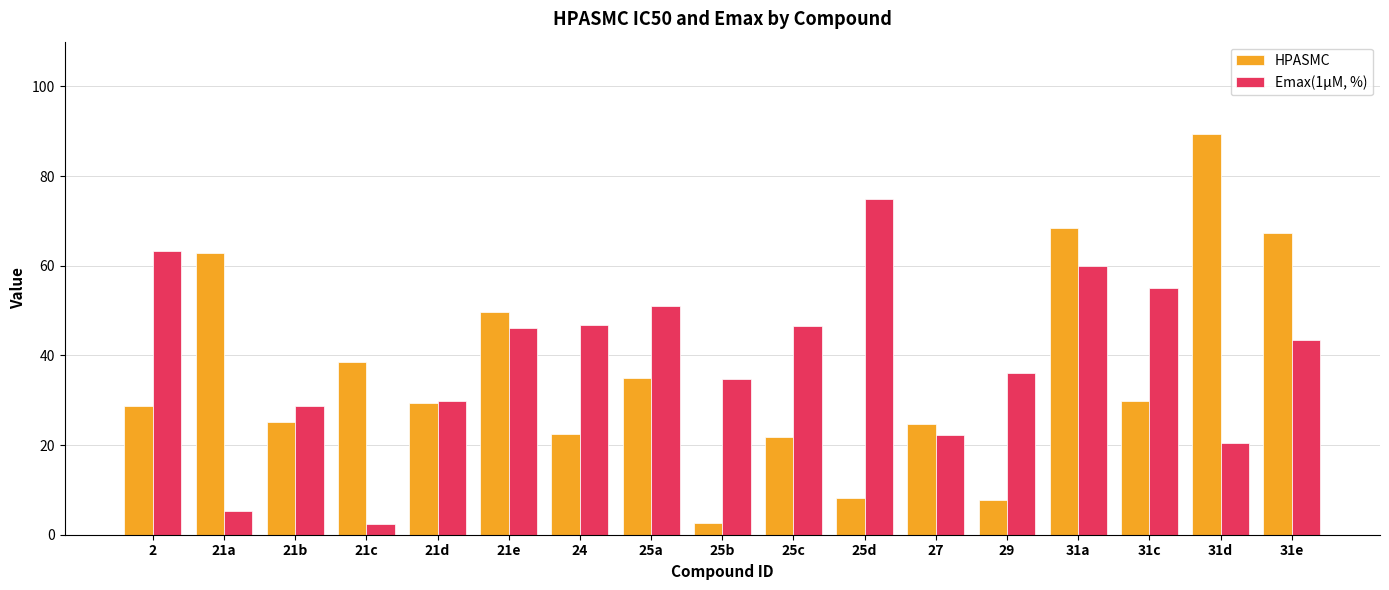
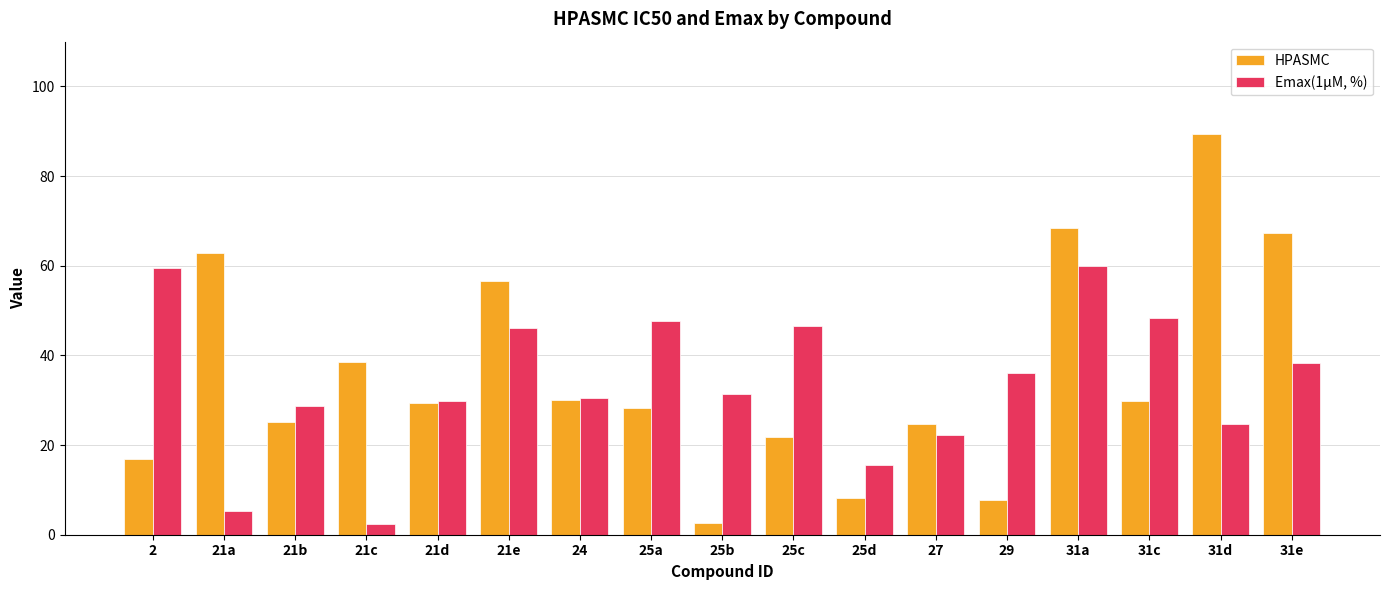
  {
    "HPASMC": {
-     "2": 29,
+     "2": 17,
      "21a": 63,
      "21b": 25,
      "21c": 39,
      "21d": 29,
-     "21e": 50,
-     "24": 22,
-     "25a": 35,
+     "21e": 57,
+     "24": 30,
+     "25a": 28,
      "25b": 3,
      "25c": 22,
      "25d": 8,
      "27": 25,
      "29": 8,
      "31a": 68,
      "31c": 30,
      "31d": 89,
      "31e": 67
    },
    "Emax(1μM, %)": {
-     "2": 63,
+     "2": 60,
      "21a": 5,
      "21b": 29,
      "21c": 3,
      "21d": 30,
      "21e": 46,
-     "24": 47,
-     "25a": 51,
-     "25b": 35,
+     "24": 31,
+     "25a": 48,
+     "25b": 31,
      "25c": 47,
-     "25d": 75,
+     "25d": 16,
      "27": 22,
      "29": 36,
      "31a": 60,
-     "31c": 55,
-     "31d": 20,
-     "31e": 43
+     "31c": 48,
+     "31d": 25,
+     "31e": 38
    }
  }
